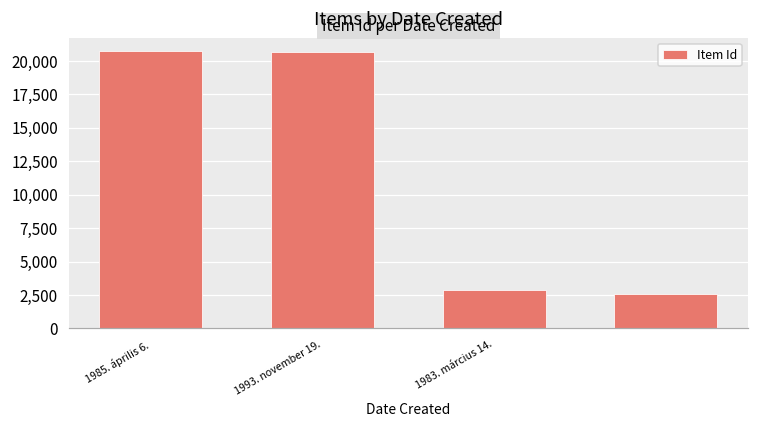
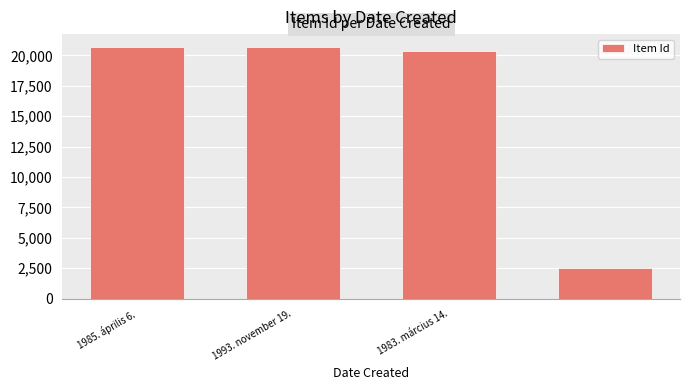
  {
    "1985. április 6.": "20,700",
    "1993. november 19.": "20,700",
-   "1983. március 14.": "2,900"
+   "1983. március 14.": "20,400"
  }
